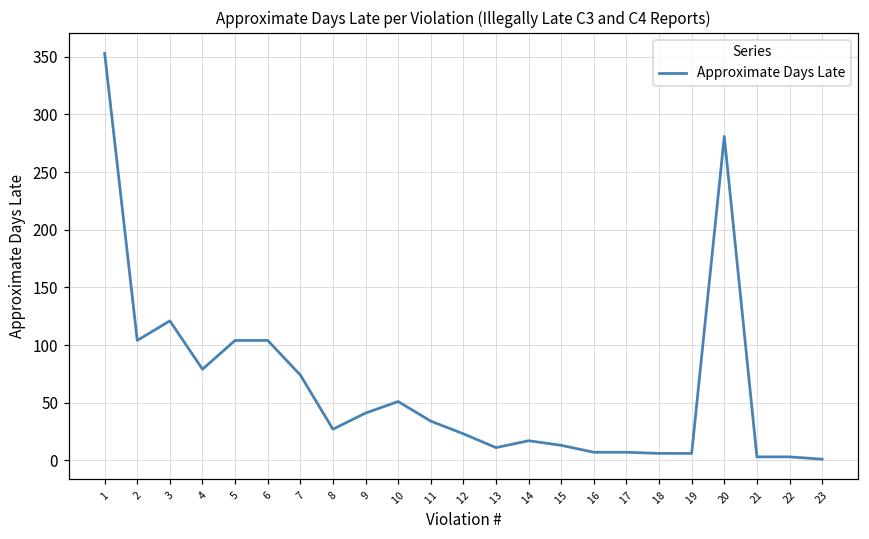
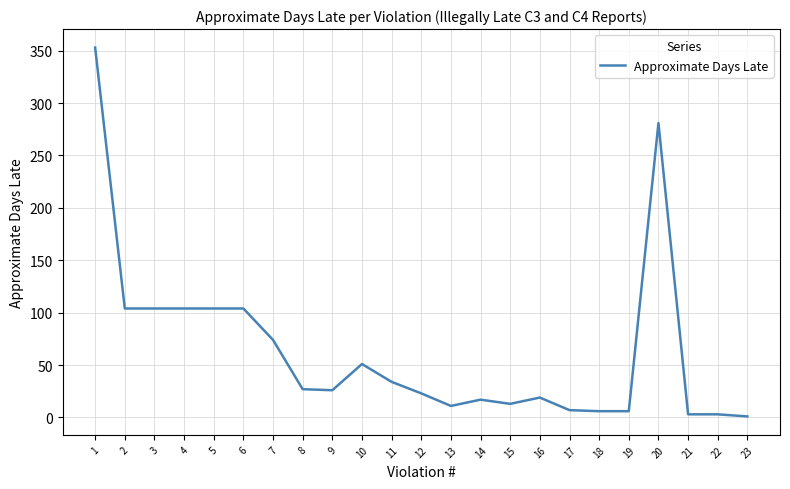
  {
    "1": 353,
    "2": 104,
-   "3": 121,
-   "4": 79,
+   "3": 104,
+   "4": 104,
    "5": 104,
    "6": 104,
    "7": 74,
    "8": 27,
-   "9": 41,
+   "9": 26,
    "10": 51,
    "11": 34,
    "12": 23,
    "13": 11,
    "14": 17,
    "15": 13,
-   "16": 7,
+   "16": 19,
    "17": 7,
    "18": 6,
    "19": 6,
    "20": 281,
    "21": 3,
    "22": 3,
    "23": 1
  }
